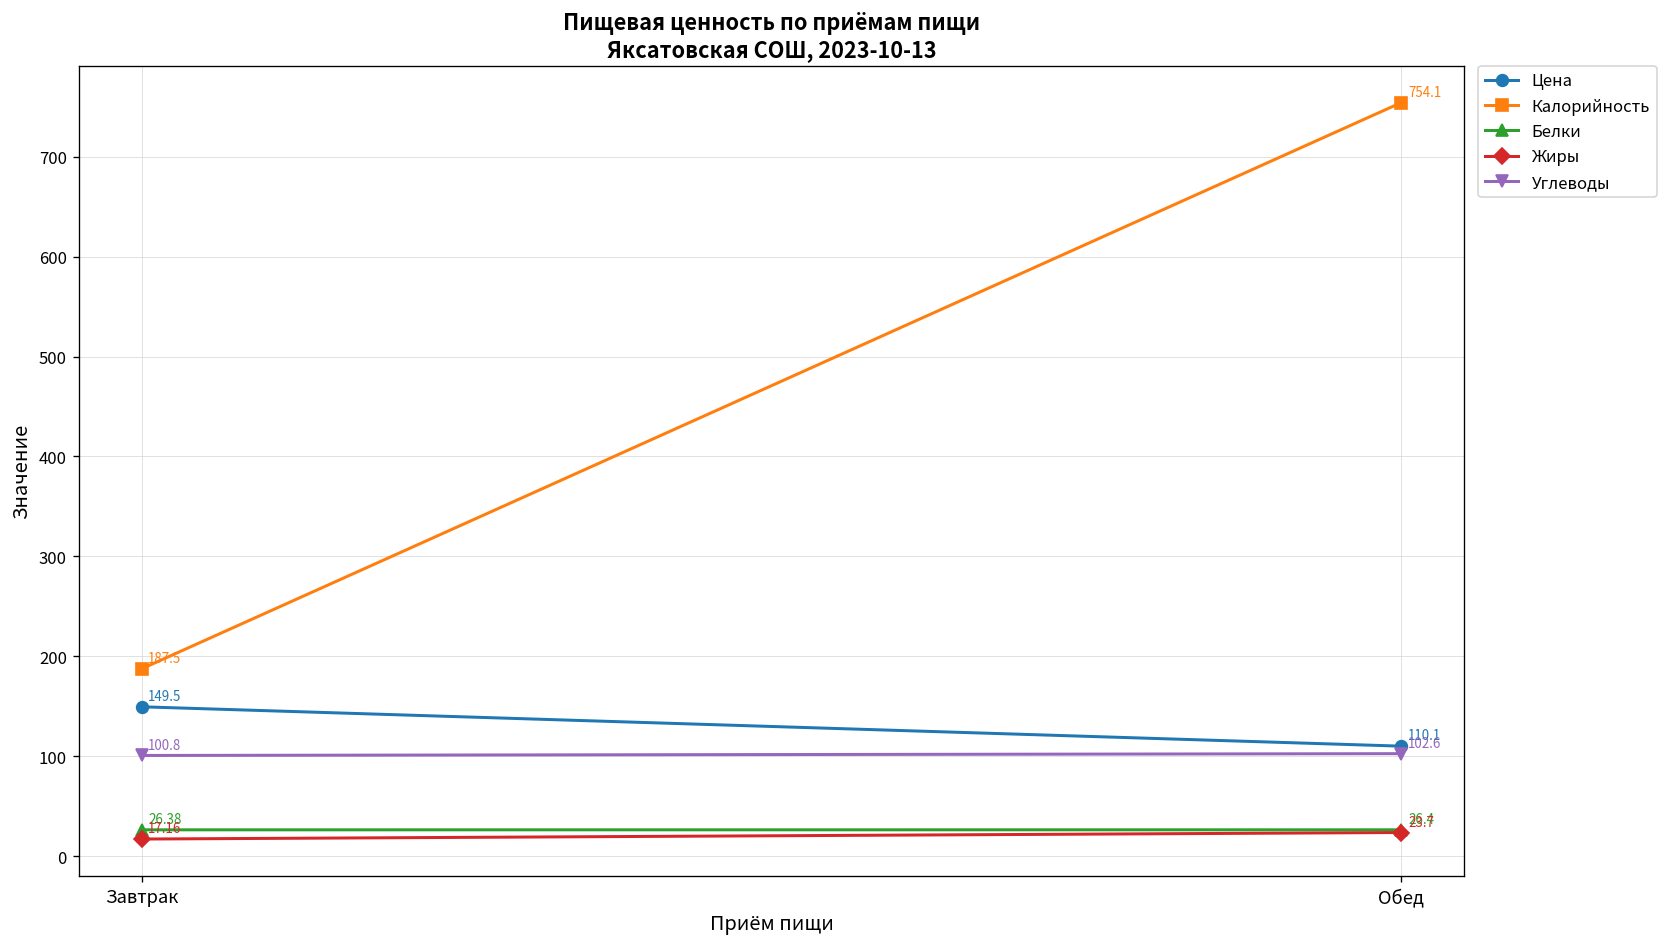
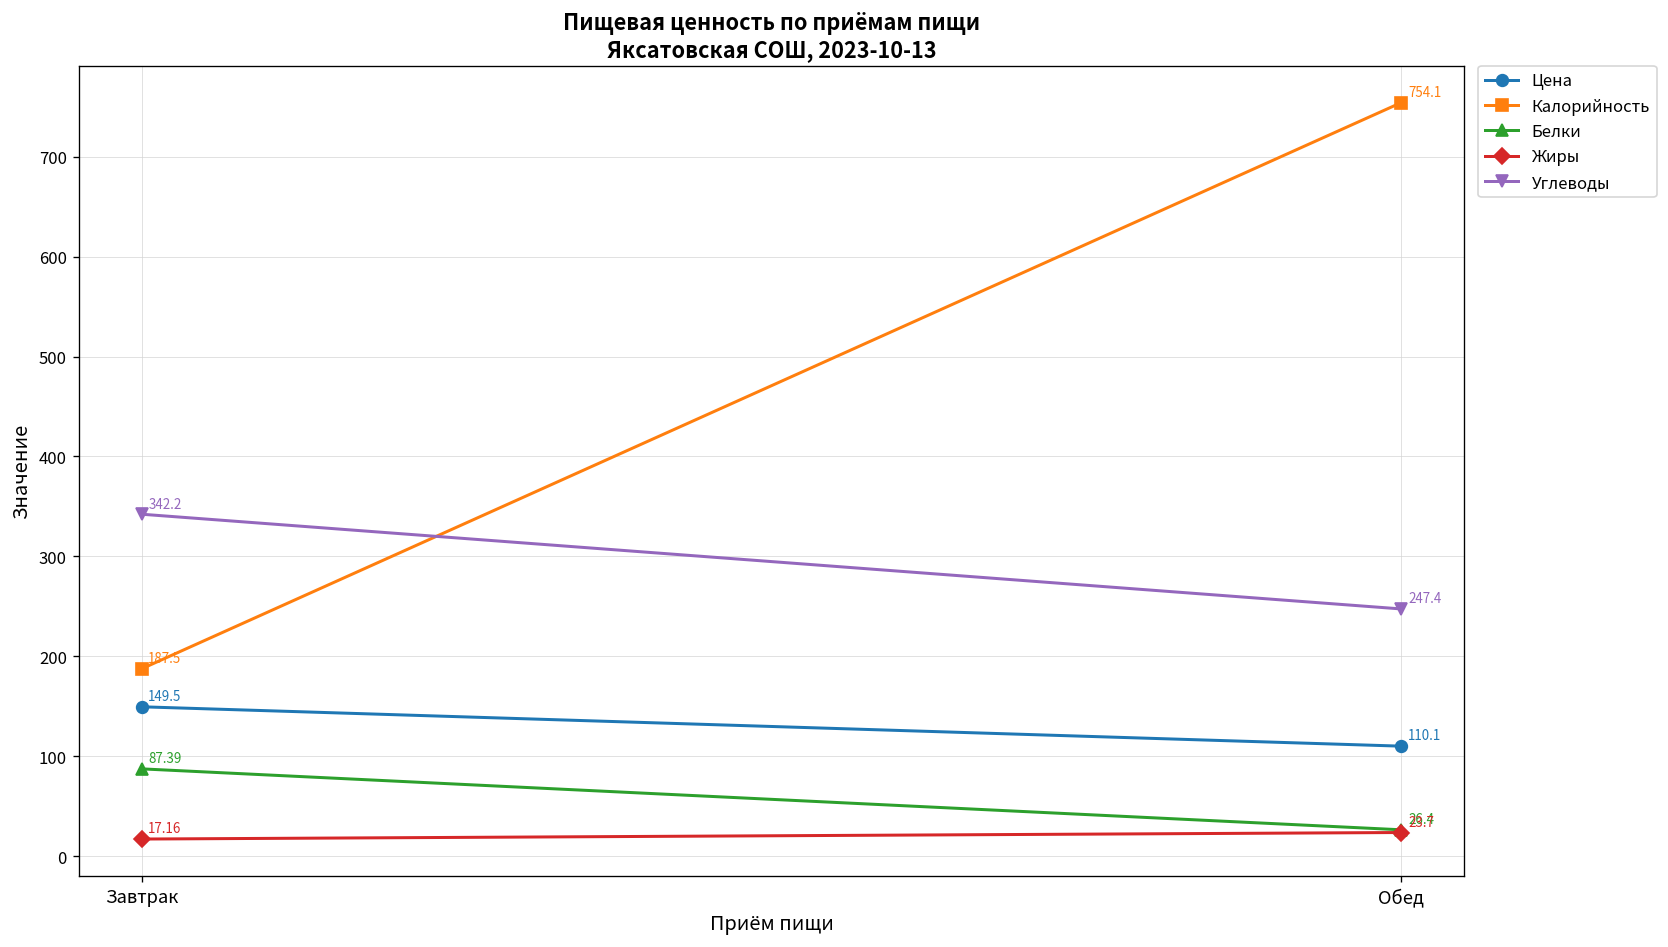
  {
    "Цена": {
      "Завтрак": 149.5
    },
    "Калорийность": {
      "Завтрак": 187.5,
      "Обед": 754.1
    },
    "Белки": {
-     "Завтрак": 26.38
+     "Завтрак": 87.39
    },
    "Углеводы": {
-     "Завтрак": 100.8,
-     "Обед": 102.6
+     "Завтрак": 342.2,
+     "Обед": 247.4
    }
  }
